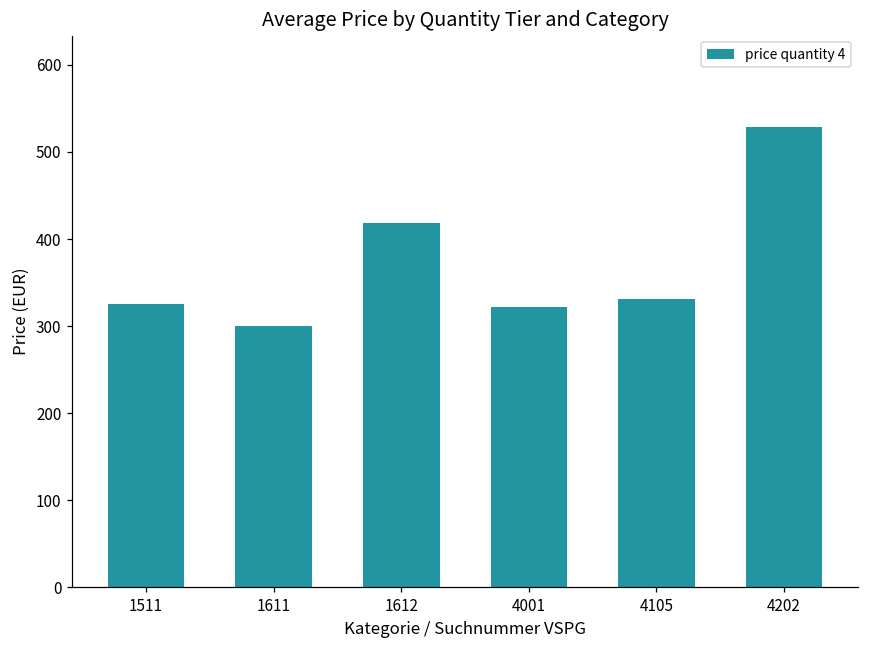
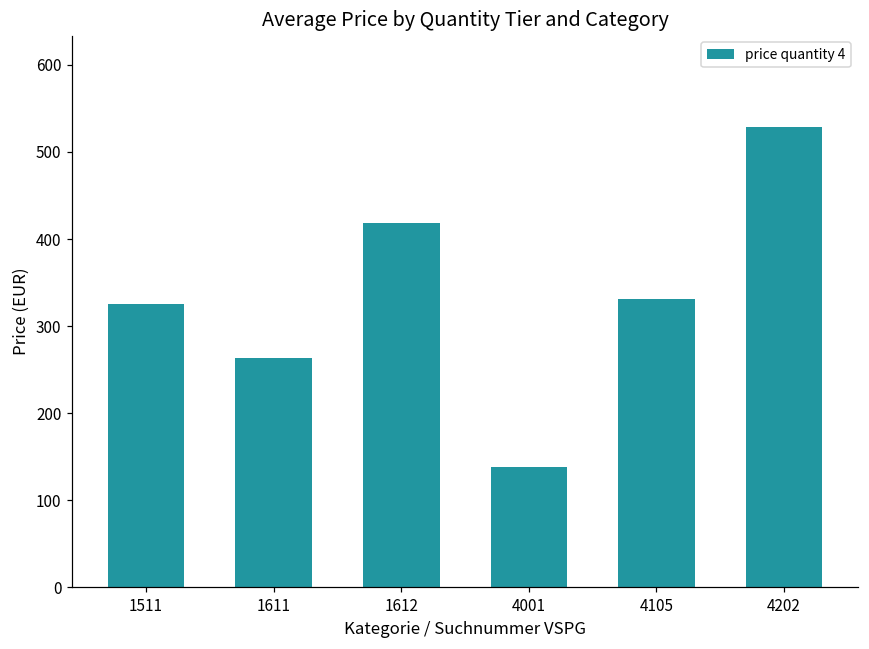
  {
    "1511": 320,
-   "1611": 300,
+   "1611": 260,
    "1612": 420,
-   "4001": 320,
+   "4001": 140,
    "4105": 330,
    "4202": 530
  }
